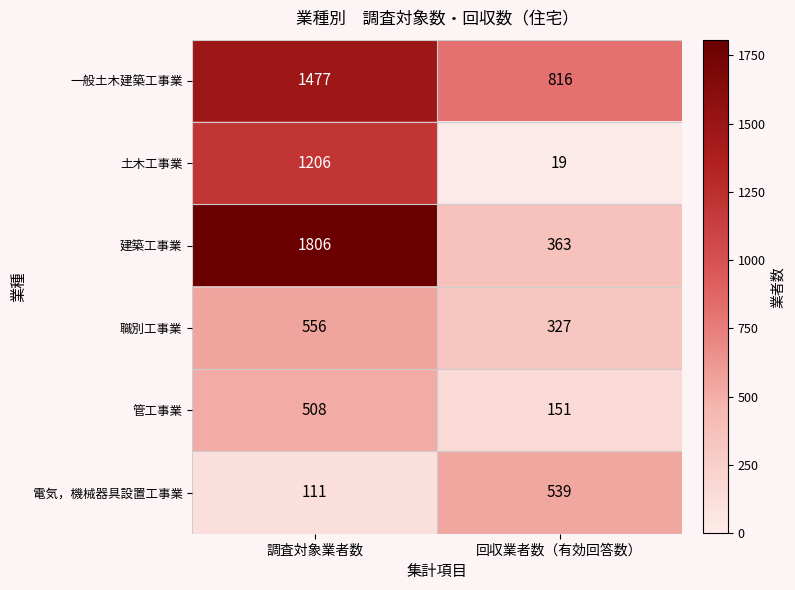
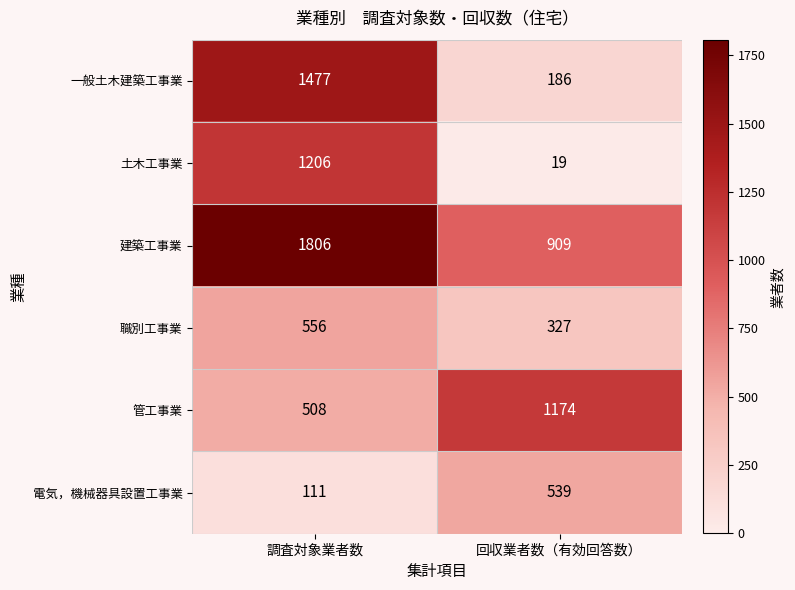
  {
    "一般土木建築工事業": {
      "調査対象業者数": 1477,
-     "回収業者数（有効回答数）": 816
+     "回収業者数（有効回答数）": 186
    },
    "土木工事業": {
      "調査対象業者数": 1206,
      "回収業者数（有効回答数）": 19
    },
    "建築工事業": {
      "調査対象業者数": 1806,
-     "回収業者数（有効回答数）": 363
+     "回収業者数（有効回答数）": 909
    },
    "職別工事業": {
      "調査対象業者数": 556,
      "回収業者数（有効回答数）": 327
    },
    "管工事業": {
      "調査対象業者数": 508,
-     "回収業者数（有効回答数）": 151
+     "回収業者数（有効回答数）": 1174
    },
    "電気，機械器具設置工事業": {
      "調査対象業者数": 111,
      "回収業者数（有効回答数）": 539
    }
  }
